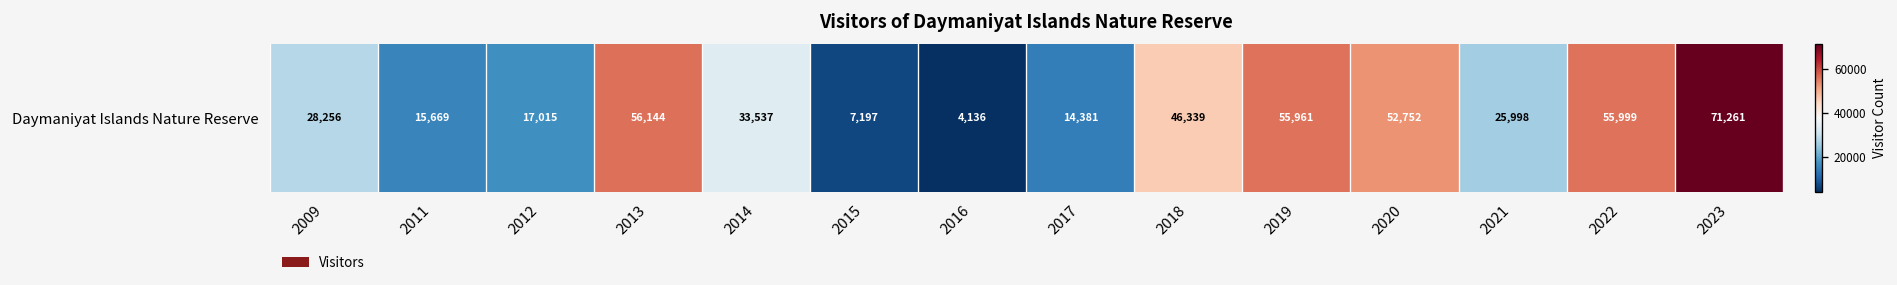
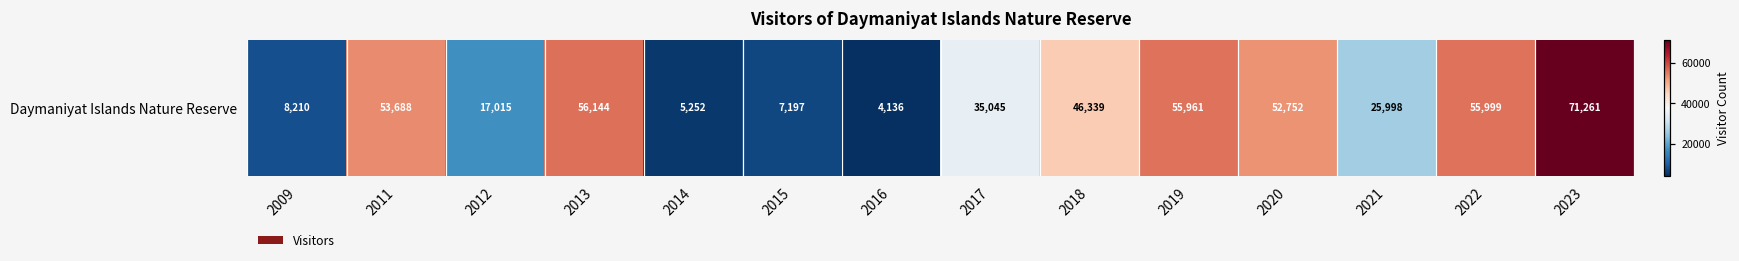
  {
    "Daymaniyat Islands Nature Reserve": {
-     "2009": "28,256",
-     "2011": "15,669",
+     "2009": "8,210",
+     "2011": "53,688",
      "2012": "17,015",
      "2013": "56,144",
-     "2014": "33,537",
+     "2014": "5,252",
      "2015": "7,197",
      "2016": "4,136",
-     "2017": "14,381",
+     "2017": "35,045",
      "2018": "46,339",
      "2019": "55,961",
      "2020": "52,752",
      "2021": "25,998",
      "2022": "55,999",
      "2023": "71,261"
    }
  }
